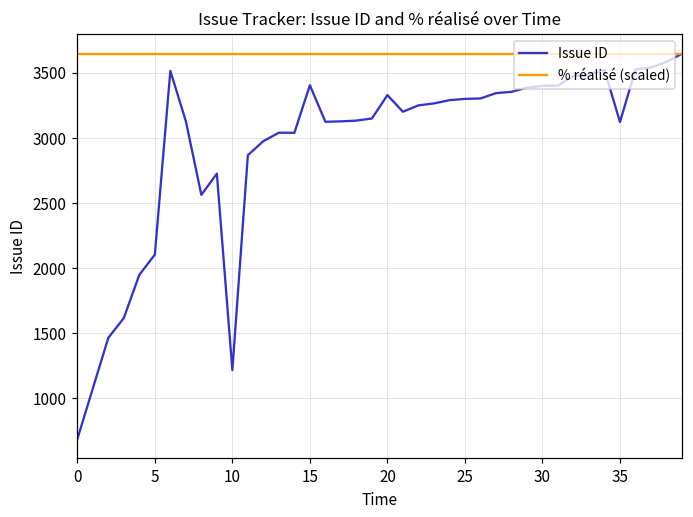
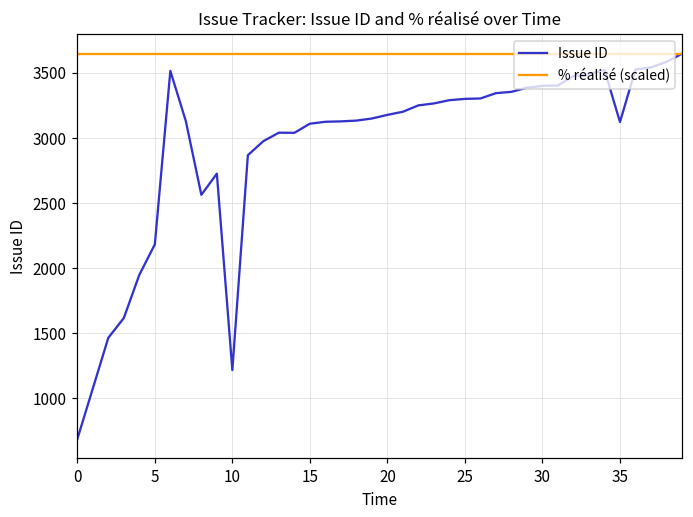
  {
    "Issue ID": {
      "0": 690,
-     "5": 2100,
+     "5": 2180,
      "10": 1220,
-     "15": 3410,
-     "20": 3330,
+     "15": 3110,
+     "20": 3180,
      "25": 3300,
      "35": 3120
    },
    "% réalisé (scaled)": {
      "0": 3650,
      "5": 3650,
      "10": 3650,
      "15": 3650,
      "20": 3650,
      "25": 3650
    }
  }
